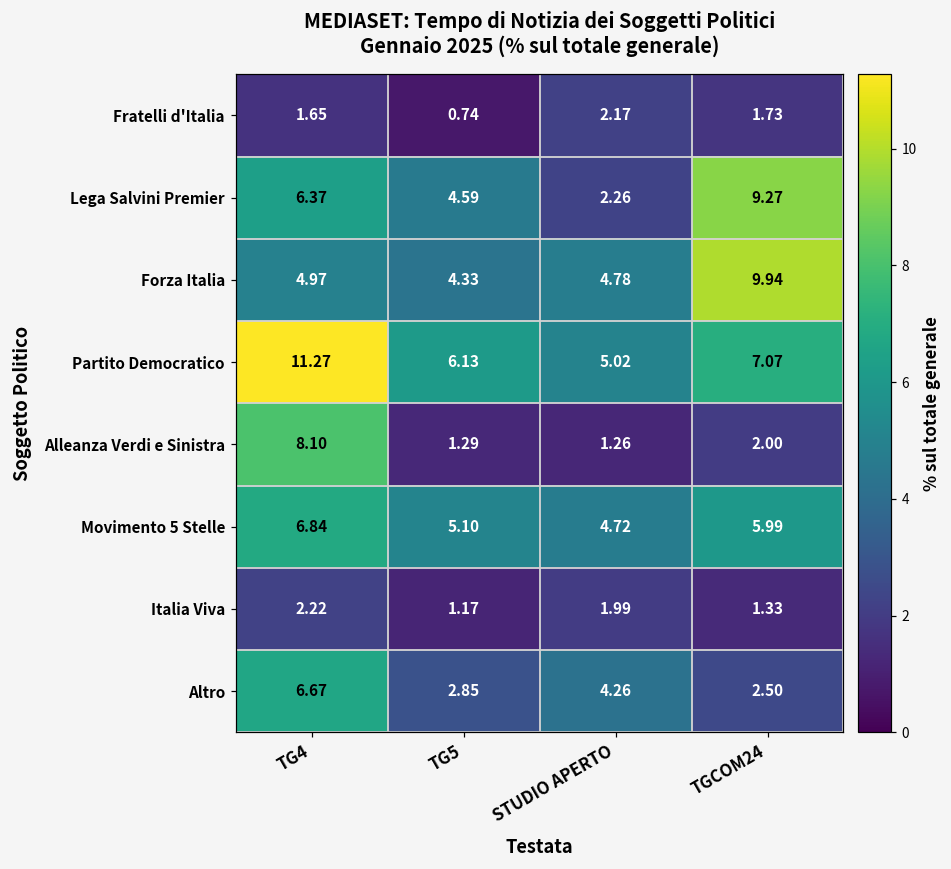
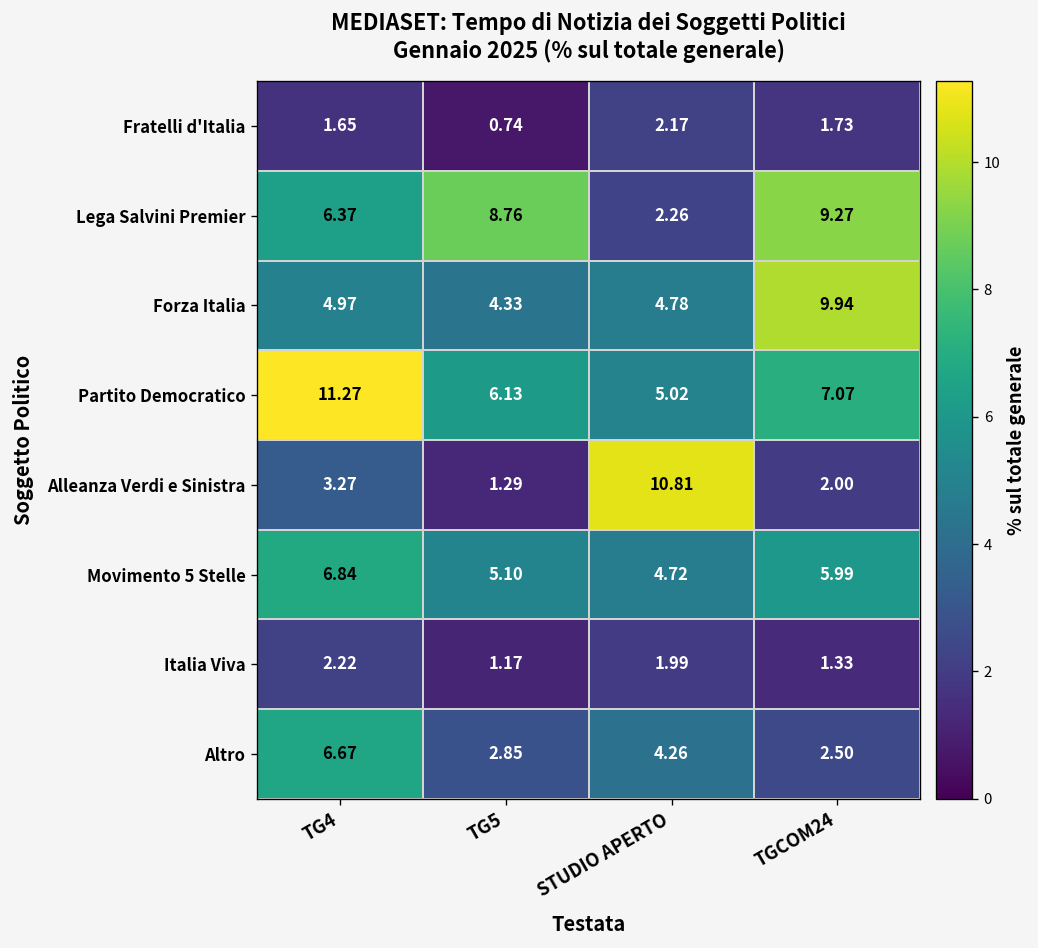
  {
    "Fratelli d'Italia": {
      "TG4": 1.65,
      "TG5": 0.74,
      "STUDIO APERTO": 2.17,
      "TGCOM24": 1.73
    },
    "Lega Salvini Premier": {
      "TG4": 6.37,
-     "TG5": 4.59,
+     "TG5": 8.76,
      "STUDIO APERTO": 2.26,
      "TGCOM24": 9.27
    },
    "Forza Italia": {
      "TG4": 4.97,
      "TG5": 4.33,
      "STUDIO APERTO": 4.78,
      "TGCOM24": 9.94
    },
    "Partito Democratico": {
      "TG4": 11.27,
      "TG5": 6.13,
      "STUDIO APERTO": 5.02,
      "TGCOM24": 7.07
    },
    "Alleanza Verdi e Sinistra": {
-     "TG4": 8.10,
+     "TG4": 3.27,
      "TG5": 1.29,
-     "STUDIO APERTO": 1.26,
+     "STUDIO APERTO": 10.81,
      "TGCOM24": 2.00
    },
    "Movimento 5 Stelle": {
      "TG4": 6.84,
      "TG5": 5.10,
      "STUDIO APERTO": 4.72,
      "TGCOM24": 5.99
    },
    "Italia Viva": {
      "TG4": 2.22,
      "TG5": 1.17,
      "STUDIO APERTO": 1.99,
      "TGCOM24": 1.33
    },
    "Altro": {
      "TG4": 6.67,
      "TG5": 2.85,
      "STUDIO APERTO": 4.26,
      "TGCOM24": 2.50
    }
  }
